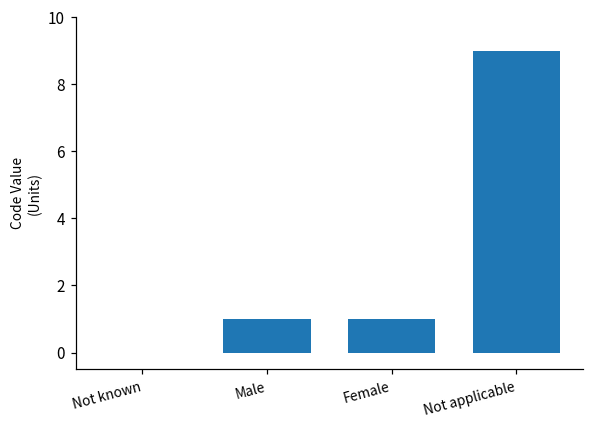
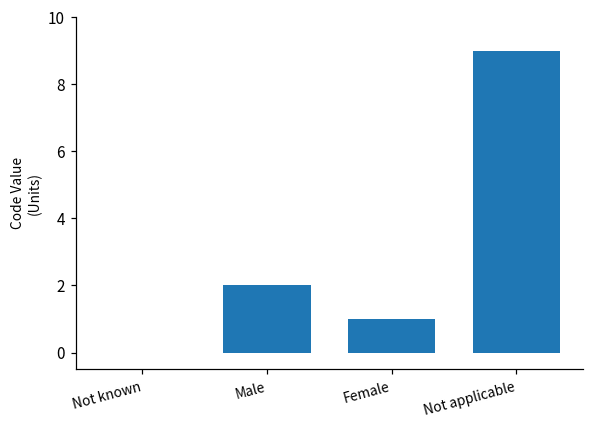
  {
    "Not known": 0,
-   "Male": 1,
+   "Male": 2,
    "Female": 1,
    "Not applicable": 9
  }
